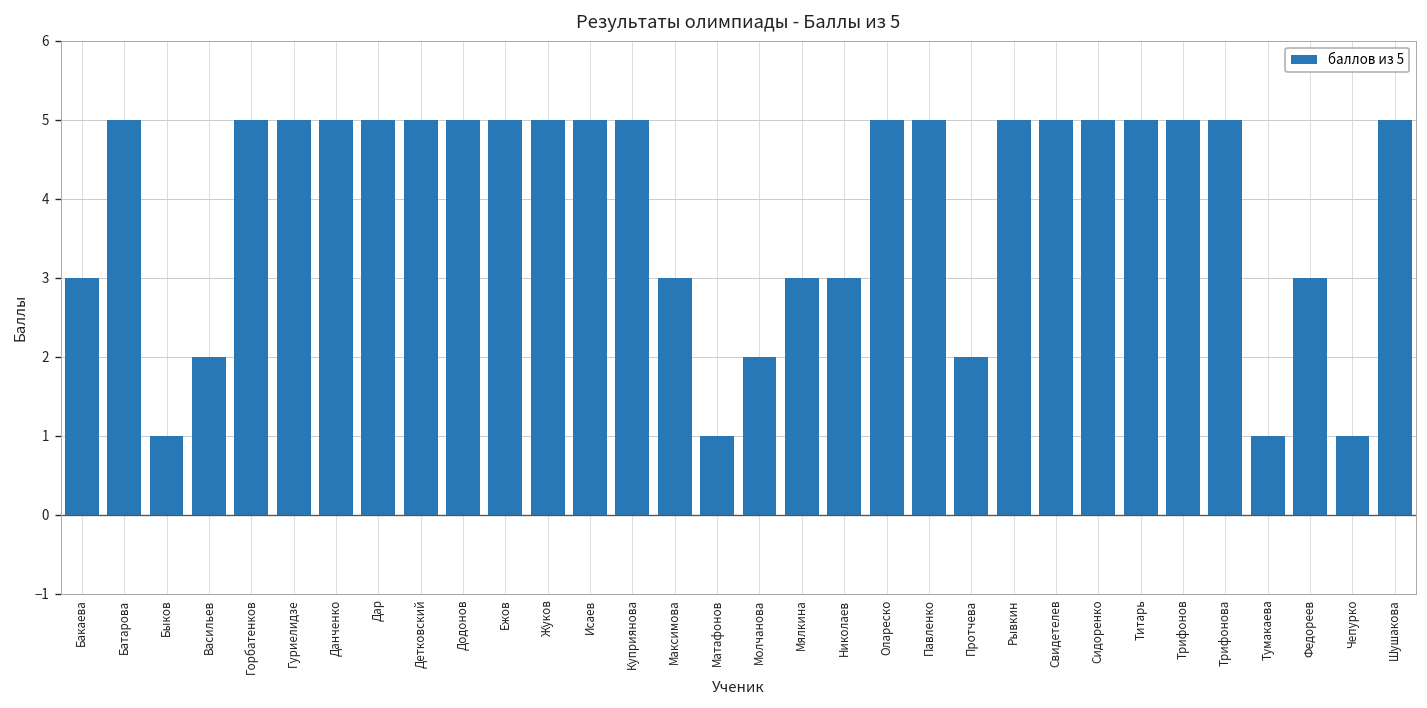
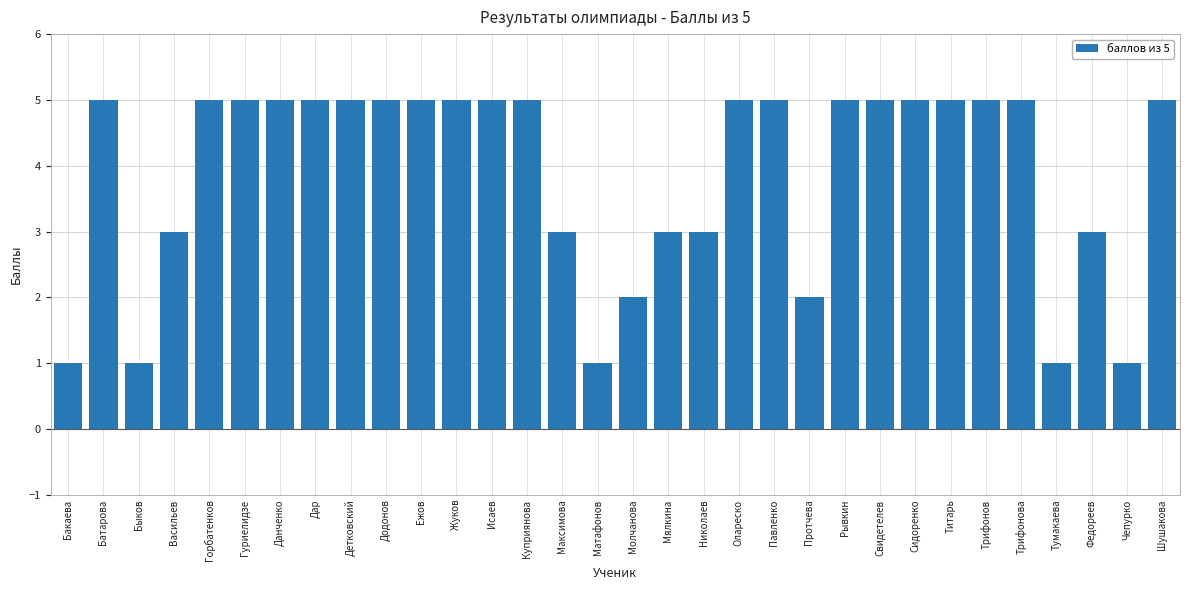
  {
-   "Бакаева": 3,
+   "Бакаева": 1,
    "Батарова": 5,
    "Быков": 1,
-   "Васильев": 2,
+   "Васильев": 3,
    "Горбатенков": 5,
    "Гуриелидзе": 5,
    "Данченко": 5,
    "Дар": 5,
    "Детковский": 5,
    "Додонов": 5,
    "Ежов": 5,
    "Жуков": 5,
    "Исаев": 5,
    "Куприянова": 5,
    "Максимова": 3,
    "Матафонов": 1,
    "Молчанова": 2,
    "Мялкина": 3,
    "Николаев": 3,
    "Олареско": 5,
    "Павленко": 5,
    "Протчева": 2,
    "Рывкин": 5,
    "Свидетелев": 5,
    "Сидоренко": 5,
    "Титарь": 5,
    "Трифонов": 5,
    "Трифонова": 5,
    "Тумакаева": 1,
    "Федореев": 3,
    "Чепурко": 1,
    "Шушакова": 5
  }
